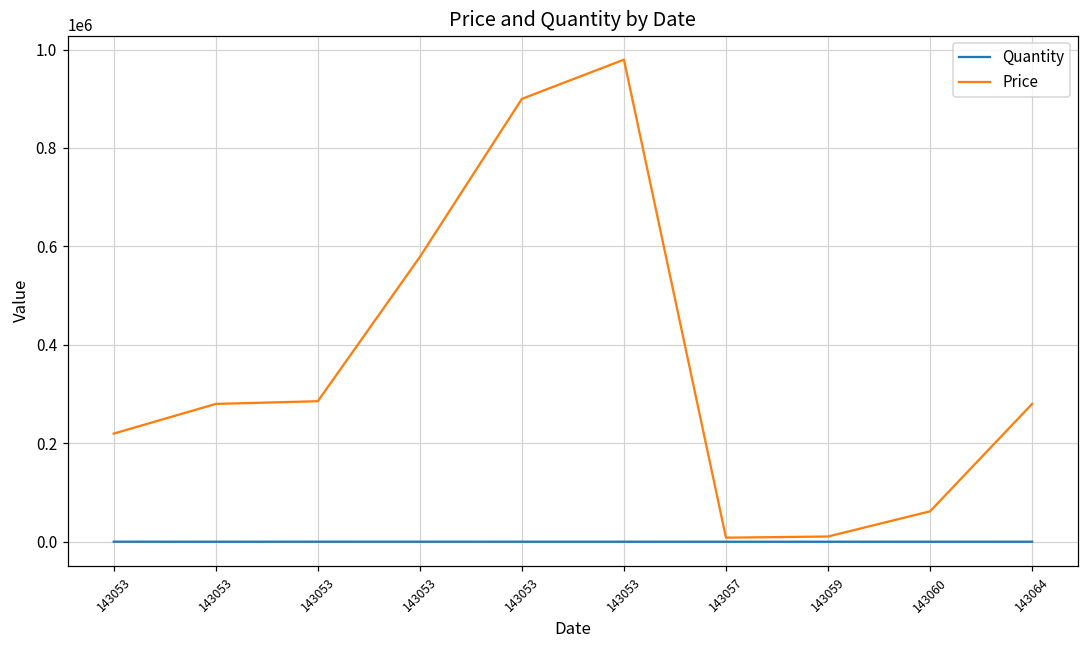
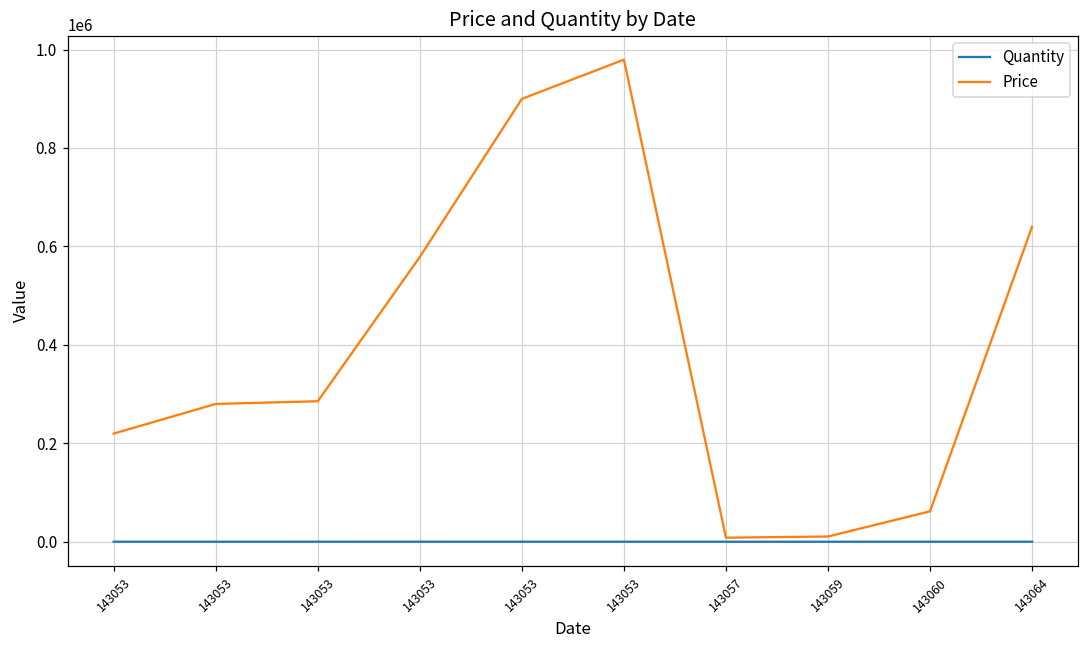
  {
    "Quantity": {
      "143057": 0,
      "143059": 0,
      "143060": 0,
      "143064": 0
    },
    "Price": {
      "143057": 10000,
      "143059": 10000,
      "143060": 60000,
-     "143064": 280000
+     "143064": 640000
    }
  }
